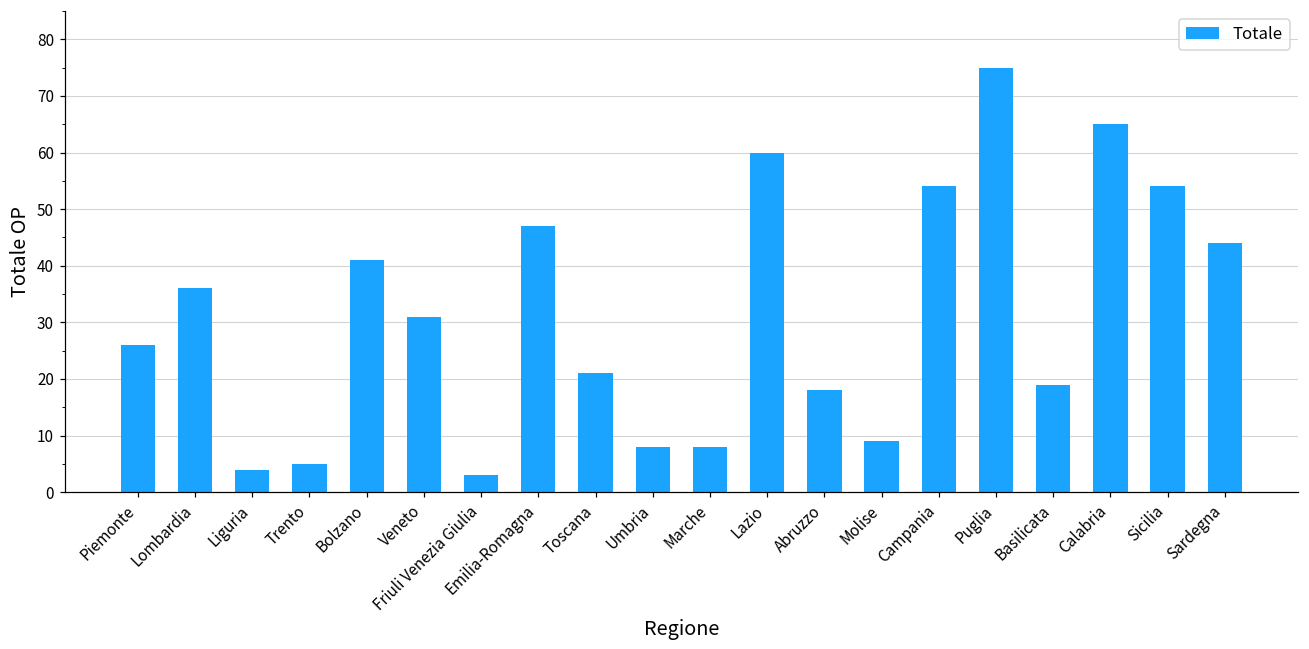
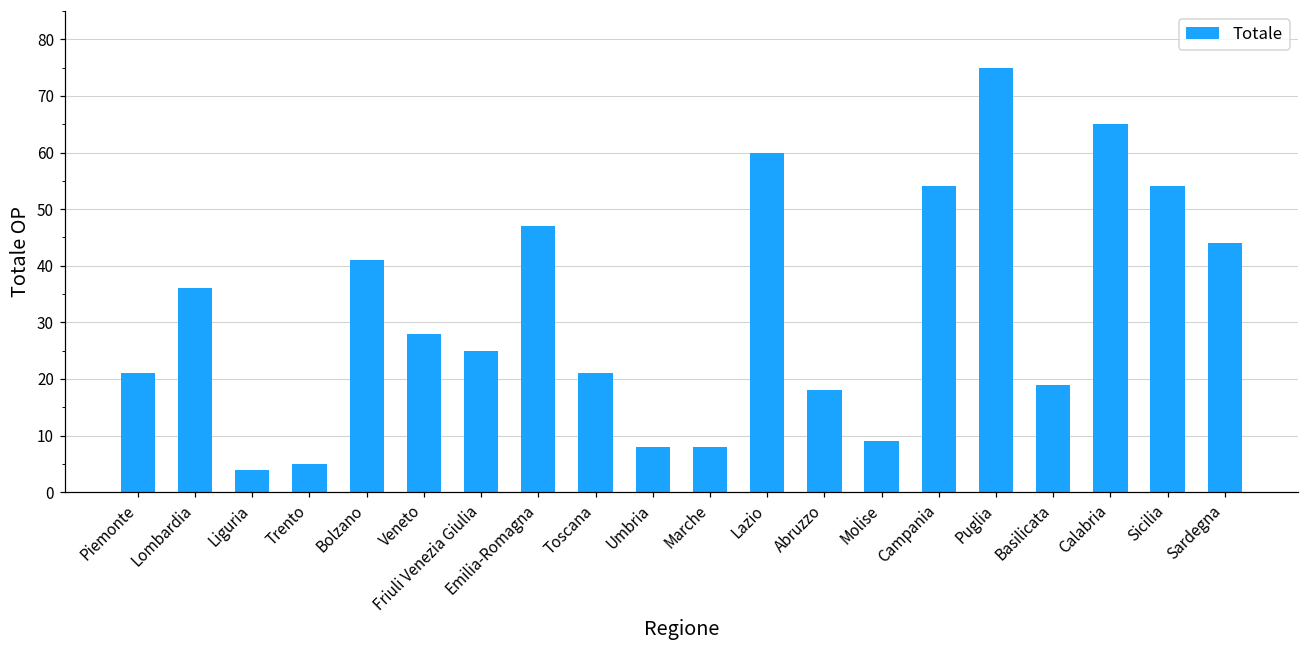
  {
-   "Piemonte": 26,
+   "Piemonte": 21,
    "Lombardia": 36,
    "Liguria": 4,
    "Trento": 5,
    "Bolzano": 41,
-   "Veneto": 31,
-   "Friuli Venezia Giulia": 3,
+   "Veneto": 28,
+   "Friuli Venezia Giulia": 25,
    "Emilia-Romagna": 47,
    "Toscana": 21,
    "Umbria": 8,
    "Marche": 8,
    "Lazio": 60,
    "Abruzzo": 18,
    "Molise": 9,
    "Campania": 54,
    "Puglia": 75,
    "Basilicata": 19,
    "Calabria": 65,
    "Sicilia": 54,
    "Sardegna": 44
  }
